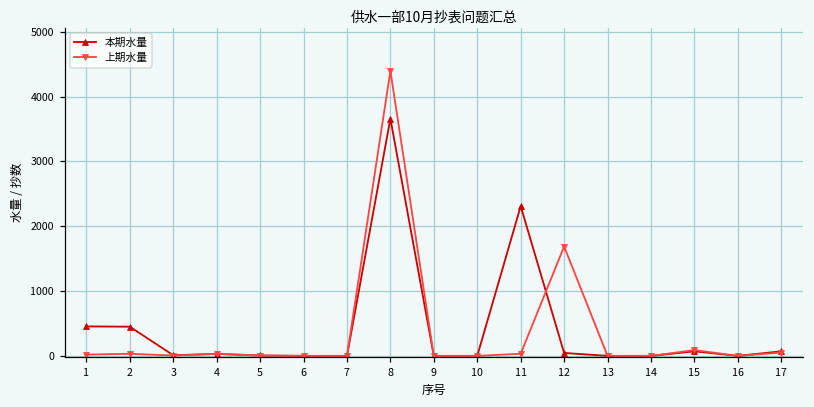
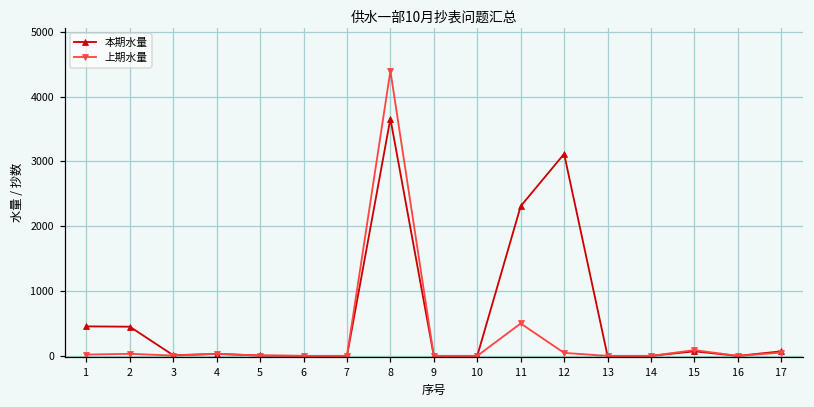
  {
    "本期水量": {
      "1": 500,
      "2": 500,
      "8": 3700,
      "11": 2300,
-     "12": 0
+     "12": 3100
    },
    "上期水量": {
      "1": 0,
      "2": 0,
      "8": 4400,
-     "11": 0,
-     "12": 1700
+     "11": 500,
+     "12": 0
    }
  }
